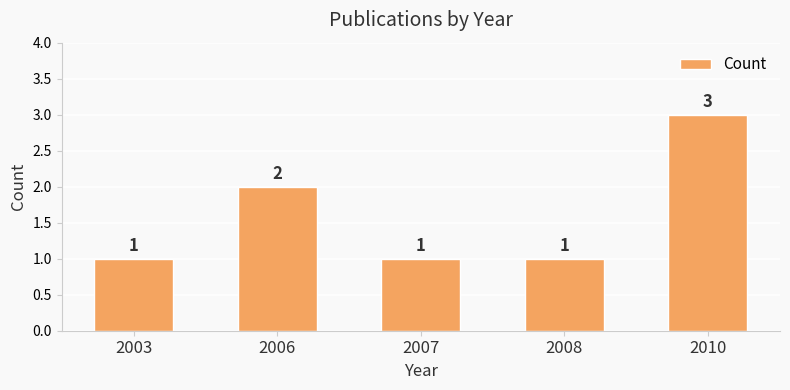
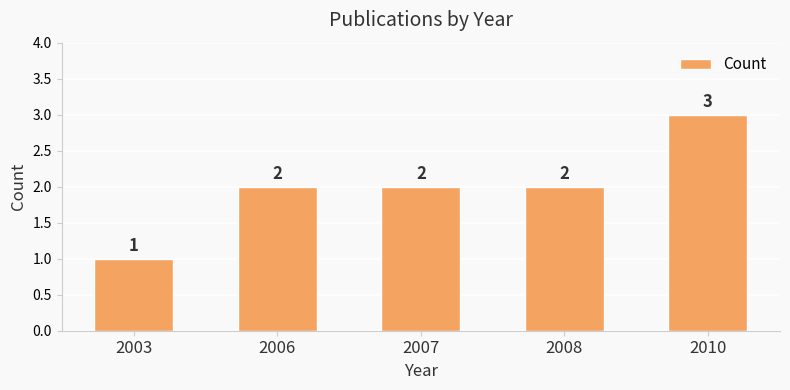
  {
    "2003": 1,
    "2006": 2,
-   "2007": 1,
-   "2008": 1,
+   "2007": 2,
+   "2008": 2,
    "2010": 3
  }
